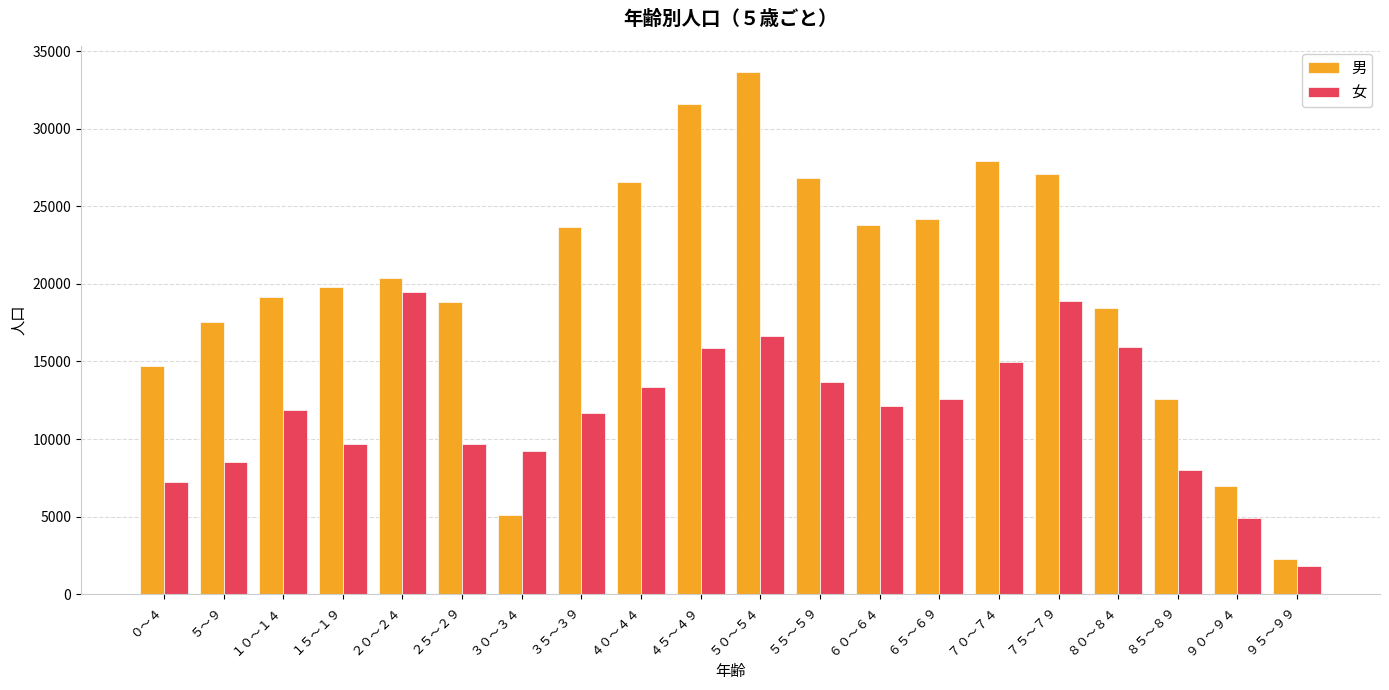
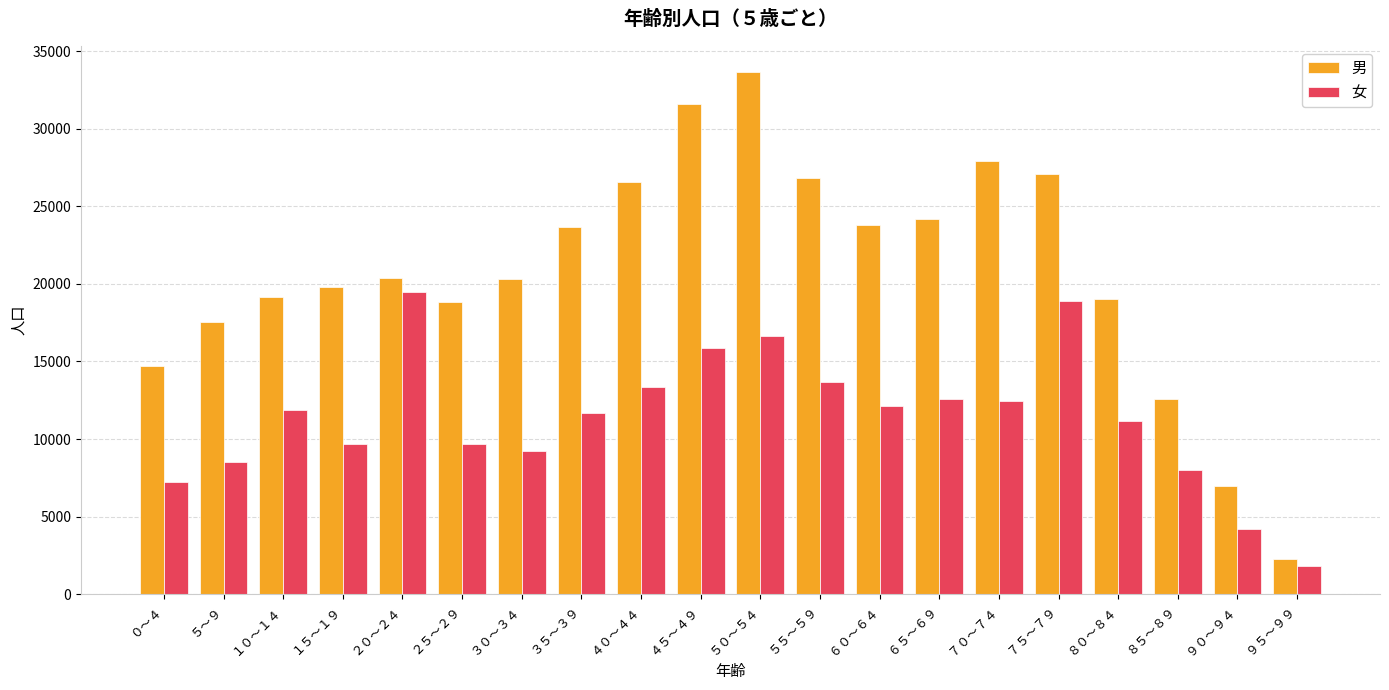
  {
    "男": {
      "０～４": 14700,
      "５～９": 17600,
      "１０～１４": 19200,
      "１５～１９": 19800,
      "２０～２４": 20400,
      "２５～２９": 18900,
-     "３０～３４": 5100,
+     "３０～３４": 20300,
      "３５～３９": 23700,
      "４０～４４": 26600,
      "４５～４９": 31600,
      "５０～５４": 33700,
      "５５～５９": 26900,
      "６０～６４": 23800,
      "６５～６９": 24200,
      "７０～７４": 27900,
      "７５～７９": 27100,
-     "８０～８４": 18400,
+     "８０～８４": 19000,
      "８５～８９": 12600,
      "９０～９４": 7000,
      "９５～９９": 2300
    },
    "女": {
      "０～４": 7200,
      "５～９": 8500,
      "１０～１４": 11800,
      "１５～１９": 9700,
      "２０～２４": 19500,
      "２５～２９": 9700,
      "３０～３４": 9200,
      "３５～３９": 11700,
      "４０～４４": 13300,
      "４５～４９": 15900,
      "５０～５４": 16600,
      "５５～５９": 13700,
      "６０～６４": 12100,
      "６５～６９": 12600,
-     "７０～７４": 15000,
+     "７０～７４": 12500,
      "７５～７９": 18900,
-     "８０～８４": 15900,
+     "８０～８４": 11100,
      "８５～８９": 8000,
-     "９０～９４": 4900,
+     "９０～９４": 4200,
      "９５～９９": 1800
    }
  }
